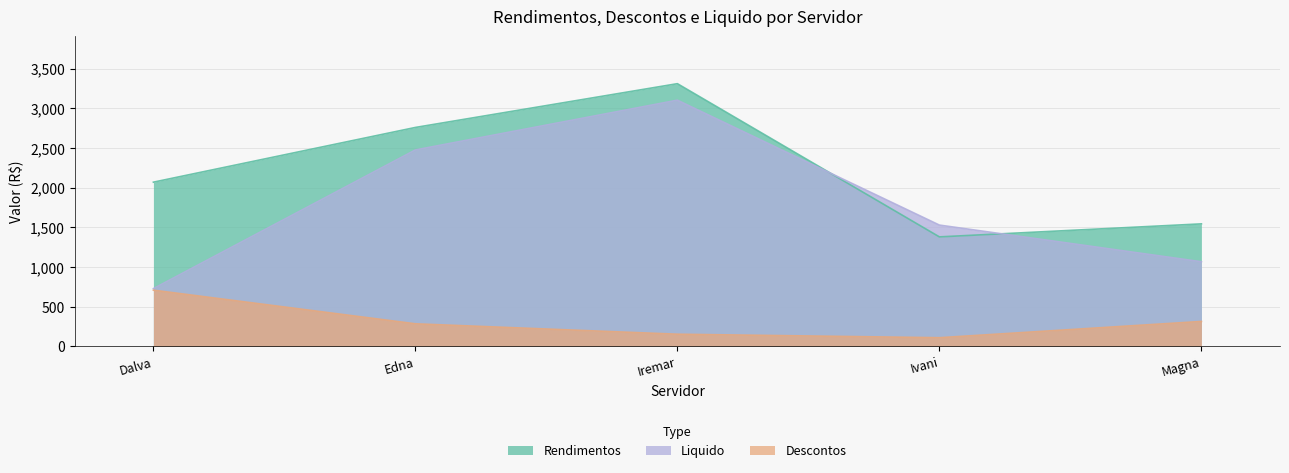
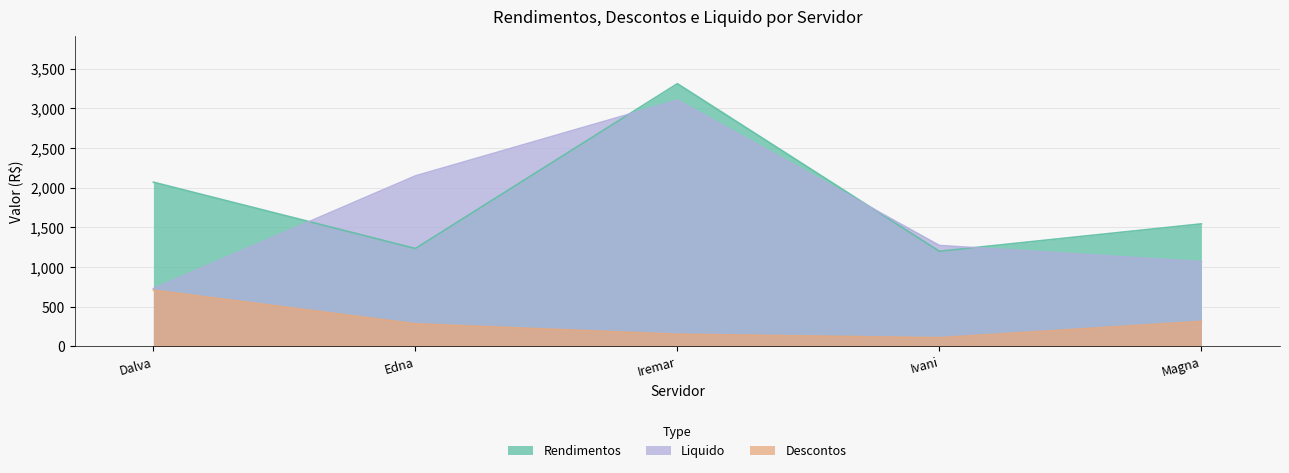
  {
    "Rendimentos": {
      "Dalva": "2,100",
-     "Edna": "2,800",
+     "Edna": "1,200",
      "Iremar": "3,300",
-     "Ivani": "1,400",
+     "Ivani": "1,200",
      "Magna": "1,500"
    },
    "Liquido": {
-     "Edna": "2,500",
+     "Edna": "2,100",
      "Iremar": "3,100",
-     "Ivani": "1,500",
+     "Ivani": "1,300",
      "Magna": "1,100"
    },
    "Descontos": {
      "Edna": "300",
      "Iremar": "200",
      "Ivani": "100",
      "Magna": "300"
    }
  }
